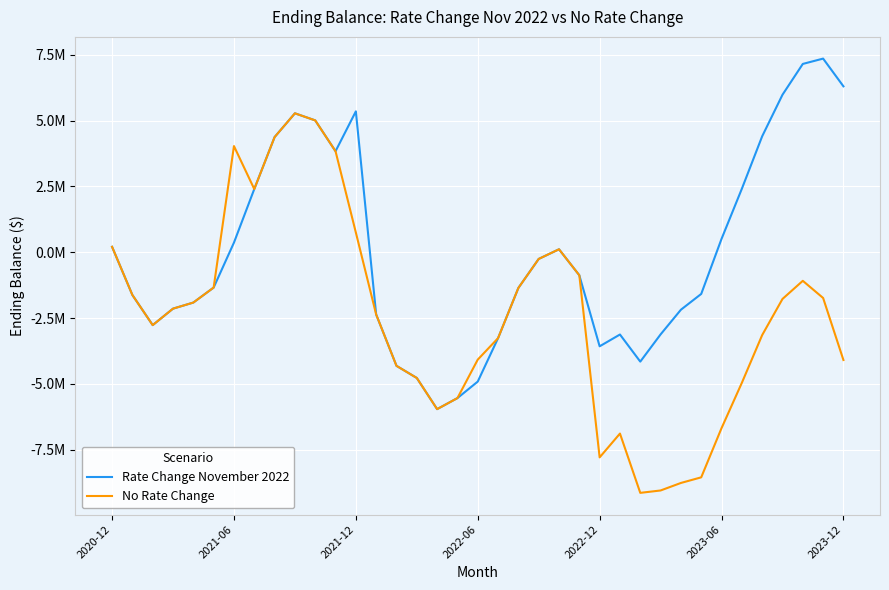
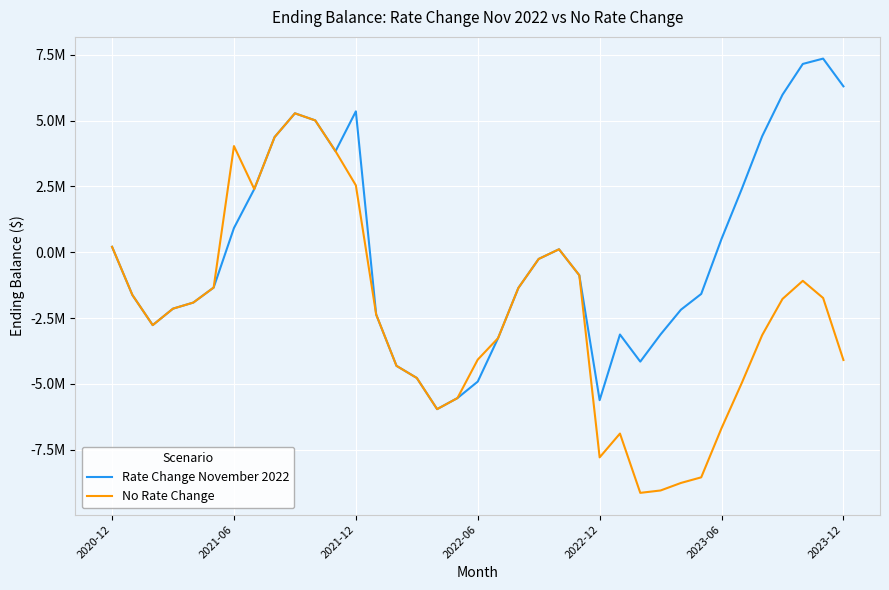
  {
    "Rate Change November 2022": {
-     "2021-06": 400000,
+     "2021-06": 900000,
      "2021-12": 5300000,
      "2022-06": -4900000,
-     "2022-12": -3600000,
+     "2022-12": -5600000,
      "2023-06": 500000,
      "2023-12": 6300000
    },
    "No Rate Change": {
      "2021-06": 4000000,
-     "2021-12": 700000,
+     "2021-12": 2500000,
      "2022-06": -4100000,
      "2022-12": -7800000,
      "2023-06": -6700000,
      "2023-12": -4100000
    }
  }
